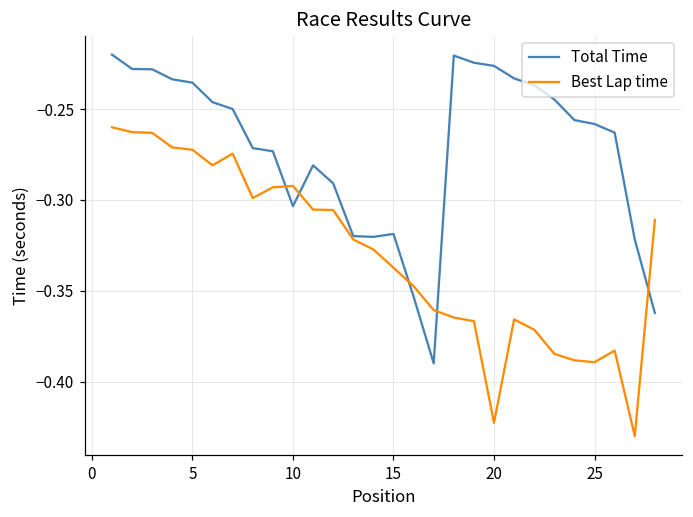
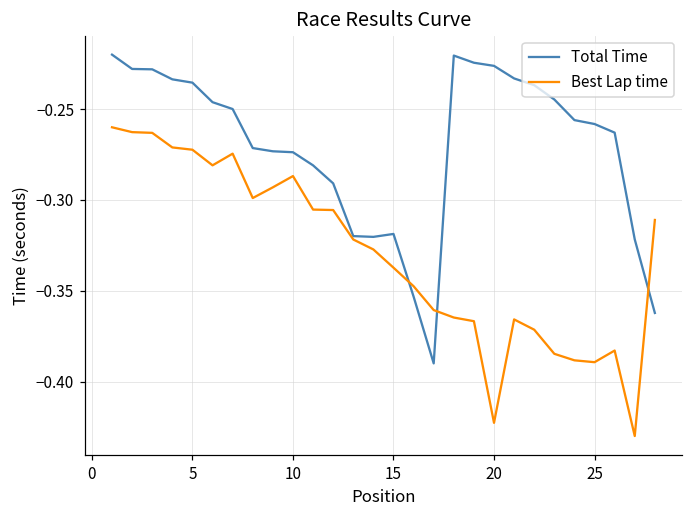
  {
    "Total Time": {
      "5": -0.235,
-     "10": -0.303,
+     "10": -0.274,
      "15": -0.319,
      "20": -0.226,
      "25": -0.258
    },
    "Best Lap time": {
      "5": -0.272,
-     "10": -0.292,
+     "10": -0.287,
      "15": -0.337,
      "20": -0.423,
      "25": -0.389
    }
  }
